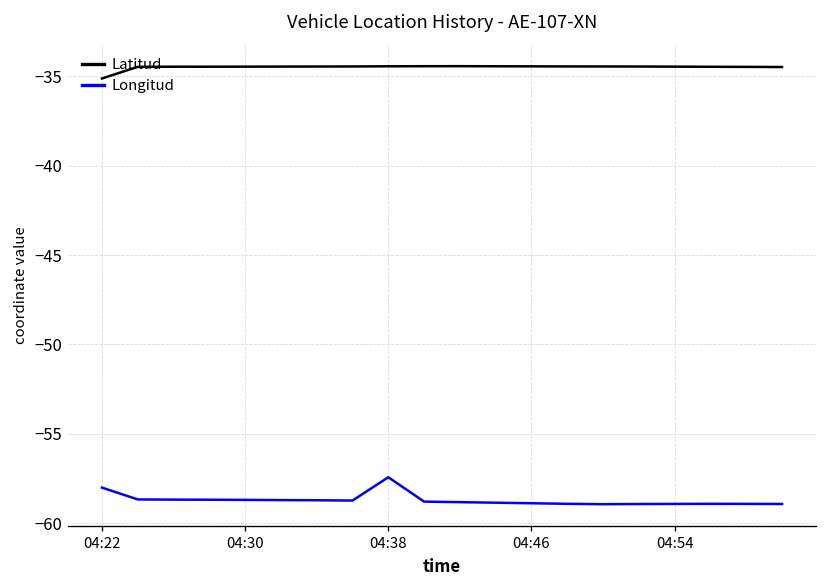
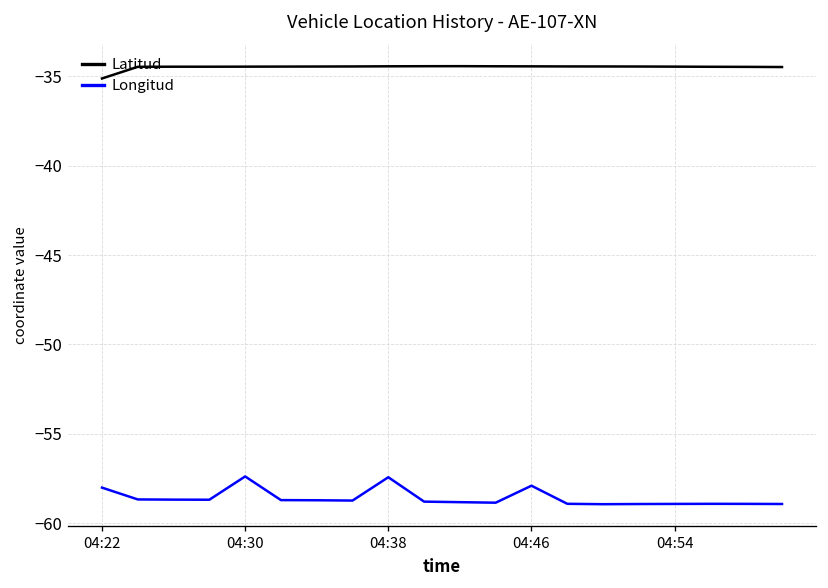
  {
    "Latitud": {
      "04:22": -35.1,
      "04:30": -34.5,
      "04:38": -34.4,
      "04:46": -34.4,
      "04:54": -34.5
    },
    "Longitud": {
      "04:22": -58.0,
-     "04:30": -58.7,
+     "04:30": -57.4,
      "04:38": -57.4,
-     "04:46": -58.9,
+     "04:46": -57.9,
      "04:54": -58.9
    }
  }
